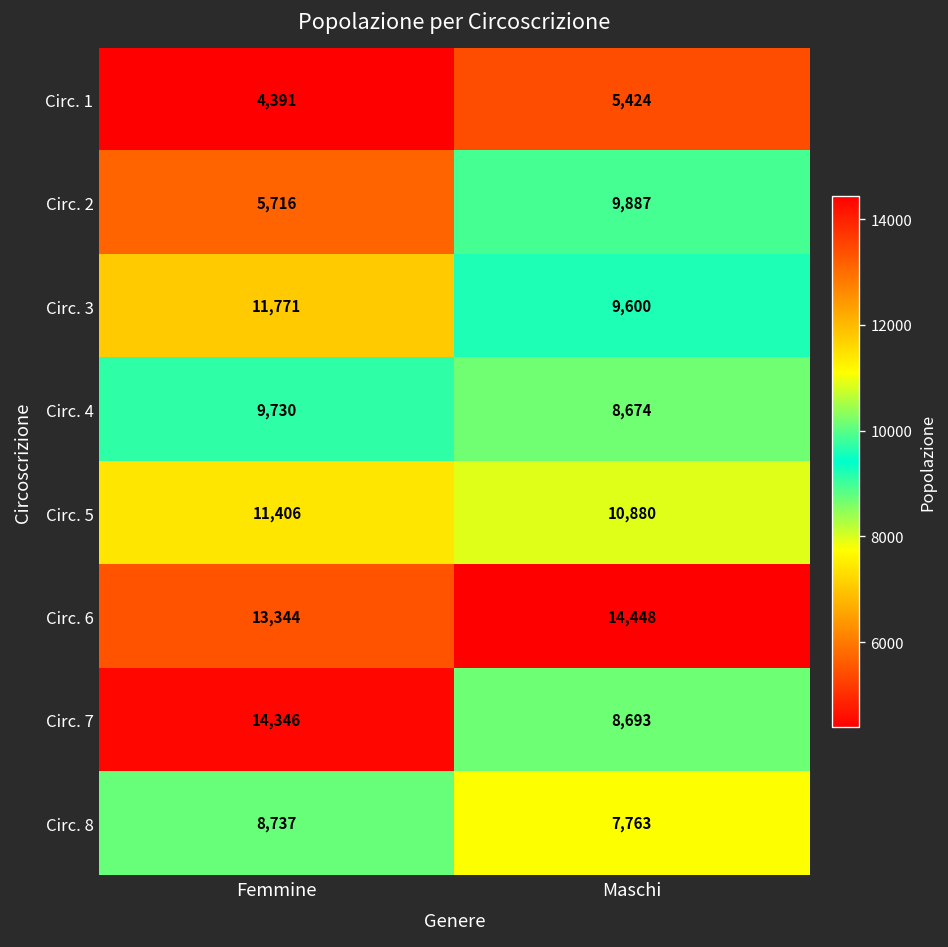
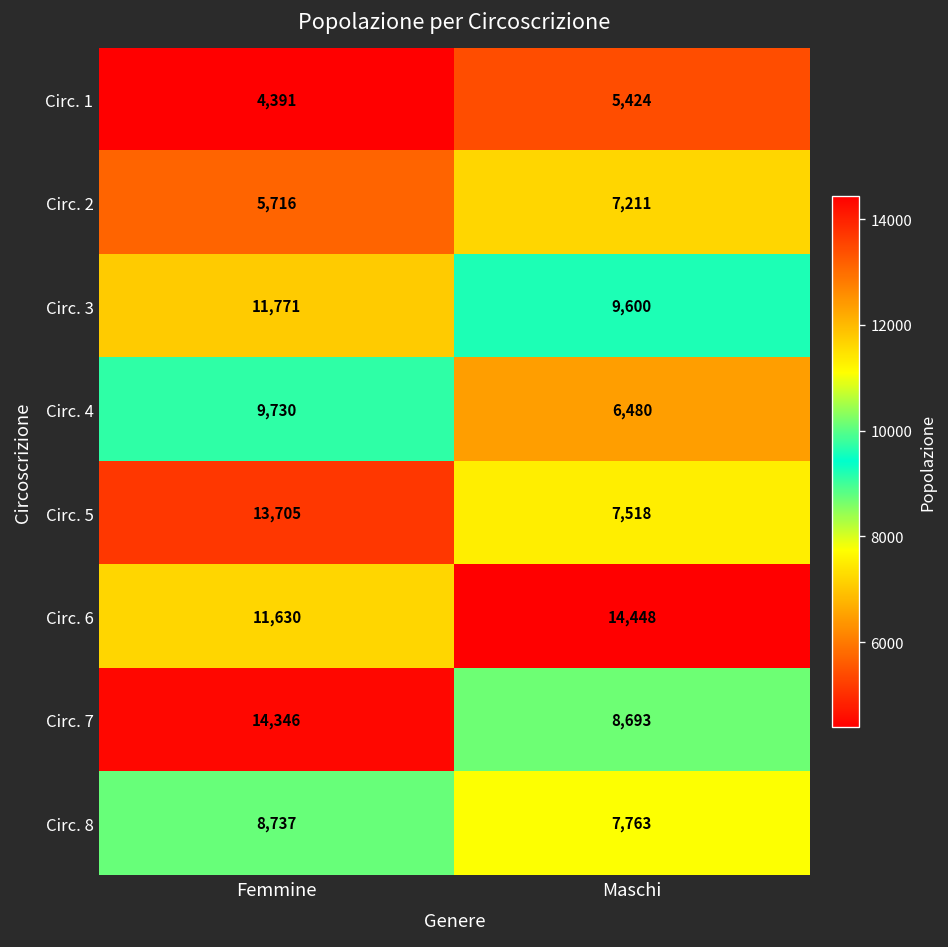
  {
    "Circ. 1": {
      "Femmine": "4,391",
      "Maschi": "5,424"
    },
    "Circ. 2": {
      "Femmine": "5,716",
-     "Maschi": "9,887"
+     "Maschi": "7,211"
    },
    "Circ. 3": {
      "Femmine": "11,771",
      "Maschi": "9,600"
    },
    "Circ. 4": {
      "Femmine": "9,730",
-     "Maschi": "8,674"
+     "Maschi": "6,480"
    },
    "Circ. 5": {
-     "Femmine": "11,406",
-     "Maschi": "10,880"
+     "Femmine": "13,705",
+     "Maschi": "7,518"
    },
    "Circ. 6": {
-     "Femmine": "13,344",
+     "Femmine": "11,630",
      "Maschi": "14,448"
    },
    "Circ. 7": {
      "Femmine": "14,346",
      "Maschi": "8,693"
    },
    "Circ. 8": {
      "Femmine": "8,737",
      "Maschi": "7,763"
    }
  }
